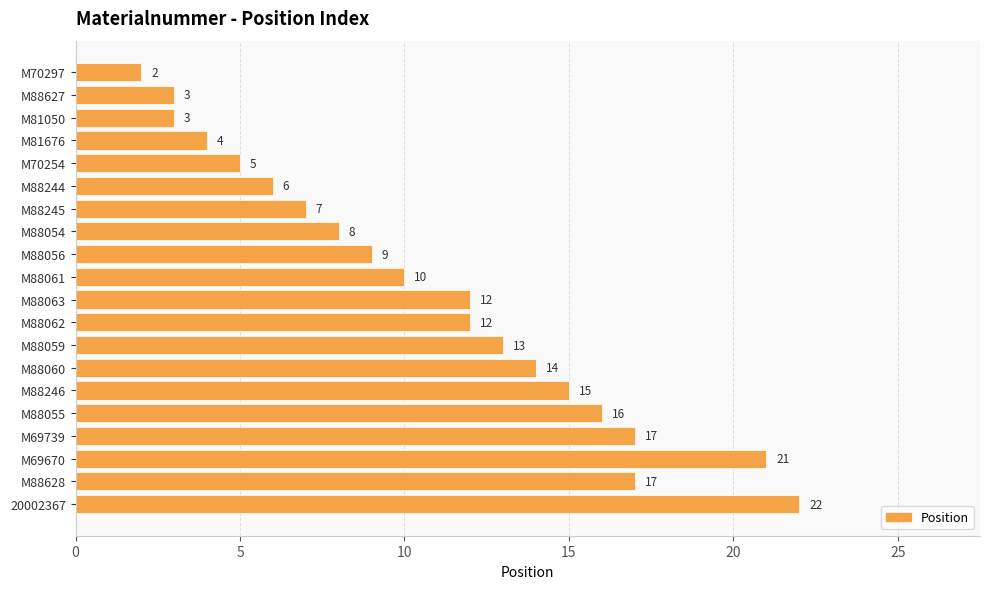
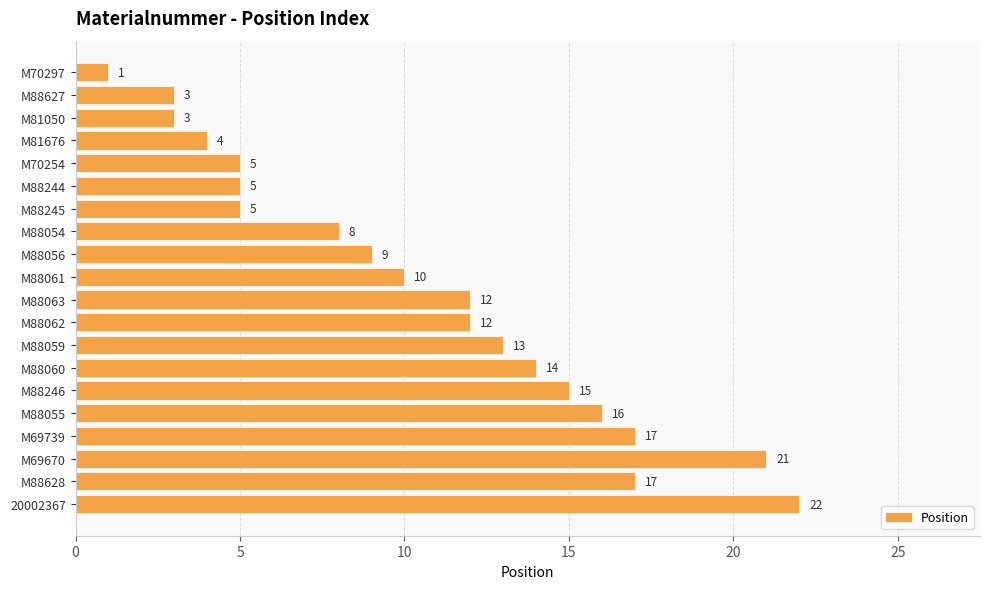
  {
-   "M70297": 2,
+   "M70297": 1,
    "M88627": 3,
    "M81050": 3,
    "M81676": 4,
    "M70254": 5,
-   "M88244": 6,
-   "M88245": 7,
+   "M88244": 5,
+   "M88245": 5,
    "M88054": 8,
    "M88056": 9,
    "M88061": 10,
    "M88063": 12,
    "M88062": 12,
    "M88059": 13,
    "M88060": 14,
    "M88246": 15,
    "M88055": 16,
    "M69739": 17,
    "M69670": 21,
    "M88628": 17,
    "20002367": 22
  }
